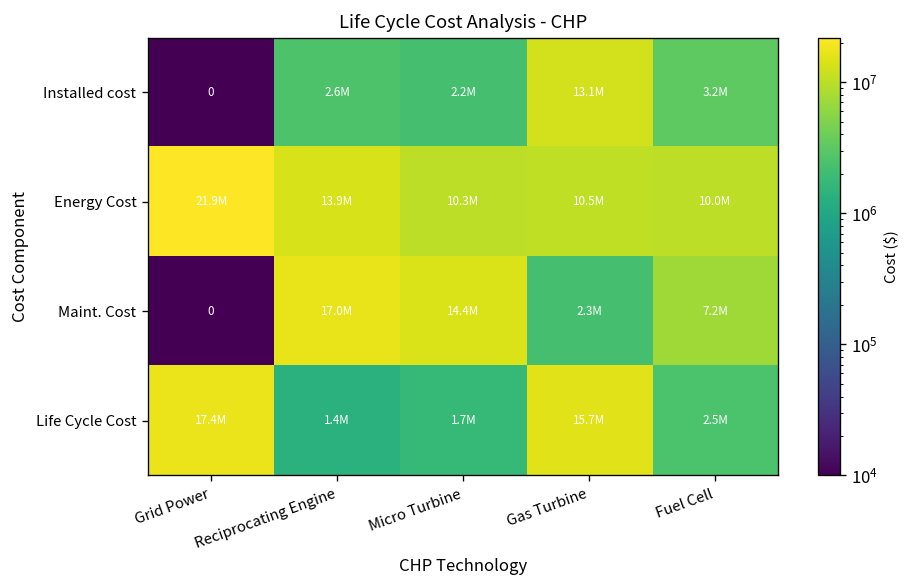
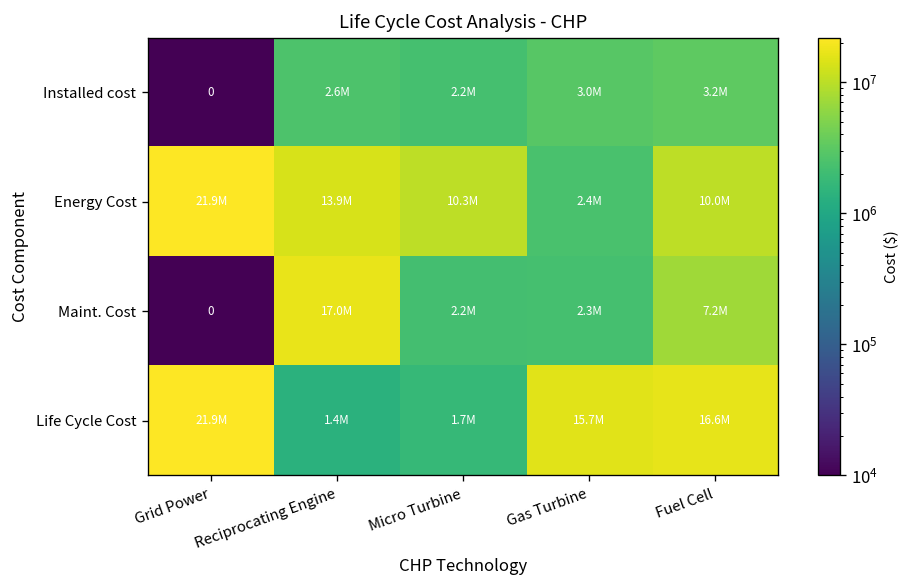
  {
    "Installed cost": {
      "Grid Power": "0",
      "Reciprocating Engine": "2.6M",
      "Micro Turbine": "2.2M",
-     "Gas Turbine": "13.1M",
+     "Gas Turbine": "3.0M",
      "Fuel Cell": "3.2M"
    },
    "Energy Cost": {
      "Grid Power": "21.9M",
      "Reciprocating Engine": "13.9M",
      "Micro Turbine": "10.3M",
-     "Gas Turbine": "10.5M",
+     "Gas Turbine": "2.4M",
      "Fuel Cell": "10.0M"
    },
    "Maint. Cost": {
      "Grid Power": "0",
      "Reciprocating Engine": "17.0M",
-     "Micro Turbine": "14.4M",
+     "Micro Turbine": "2.2M",
      "Gas Turbine": "2.3M",
      "Fuel Cell": "7.2M"
    },
    "Life Cycle Cost": {
-     "Grid Power": "17.4M",
+     "Grid Power": "21.9M",
      "Reciprocating Engine": "1.4M",
      "Micro Turbine": "1.7M",
      "Gas Turbine": "15.7M",
-     "Fuel Cell": "2.5M"
+     "Fuel Cell": "16.6M"
    }
  }
